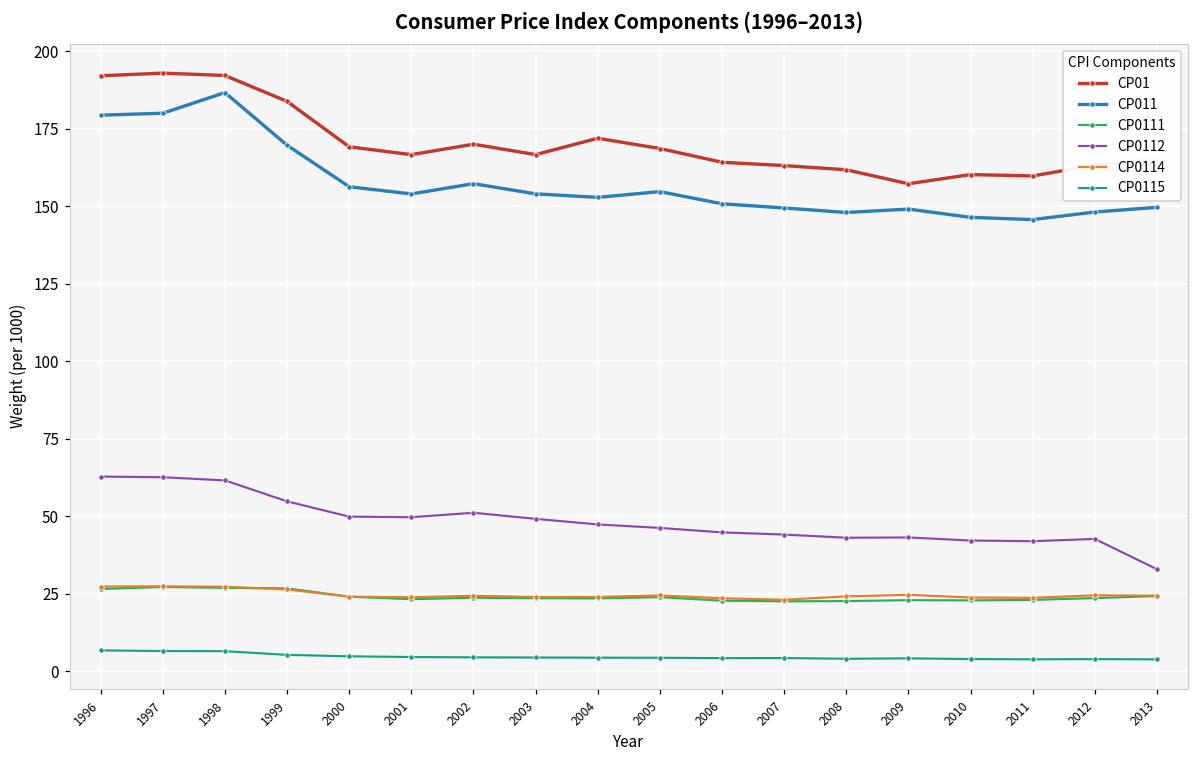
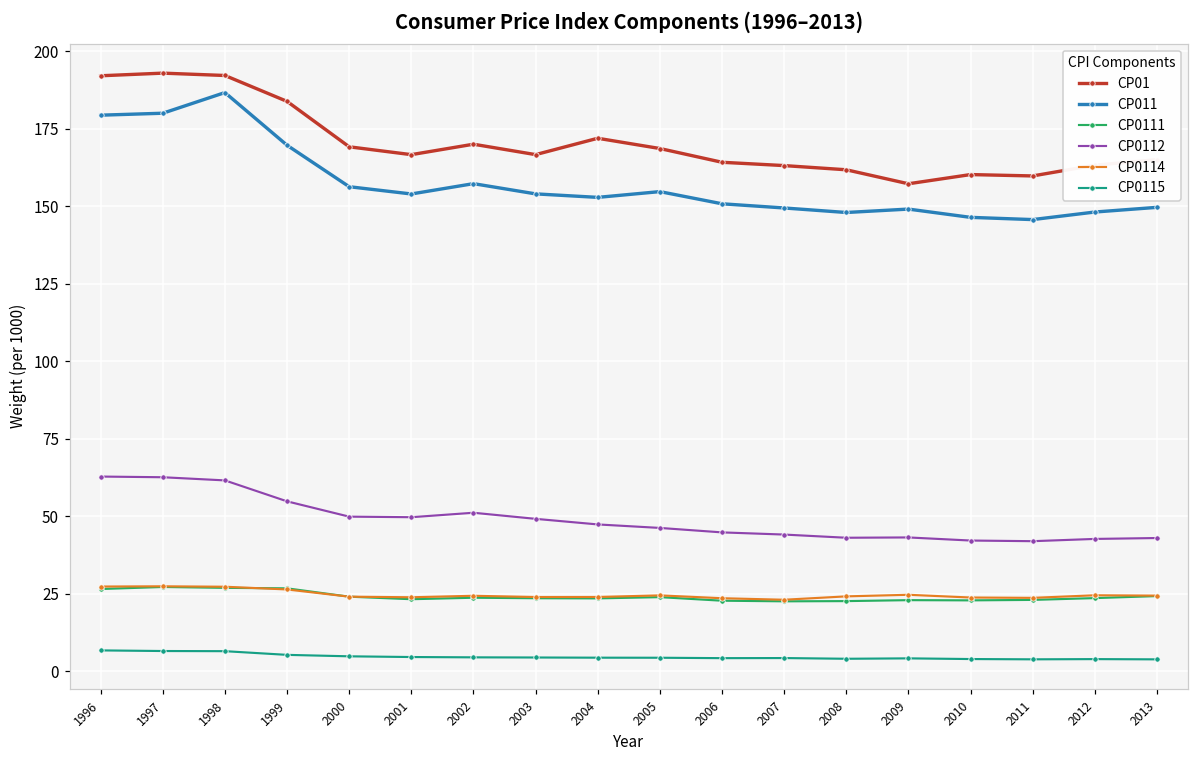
  {
    "CP01": {
      "1996": 192,
      "1997": 193,
      "1998": 192,
      "1999": 184,
      "2000": 169,
      "2001": 167,
      "2002": 170,
      "2003": 167,
      "2004": 172,
      "2005": 169,
      "2006": 164,
      "2007": 163,
      "2008": 162,
      "2009": 157,
      "2010": 160,
      "2011": 160
    },
    "CP011": {
      "1996": 179,
      "1997": 180,
      "1998": 187,
      "1999": 170,
      "2000": 156,
      "2001": 154,
      "2002": 157,
      "2003": 154,
      "2004": 153,
      "2005": 155,
      "2006": 151,
      "2007": 149,
      "2008": 148,
      "2009": 149,
      "2010": 146,
      "2011": 146,
      "2012": 148,
      "2013": 150
    },
    "CP0112": {
      "1996": 63,
      "1997": 63,
      "1998": 62,
      "1999": 55,
      "2000": 50,
      "2001": 50,
      "2002": 51,
      "2003": 49,
      "2004": 47,
      "2005": 46,
      "2006": 45,
      "2007": 44,
      "2008": 43,
      "2009": 43,
      "2010": 42,
      "2011": 42,
      "2012": 43,
-     "2013": 33
+     "2013": 43
    },
    "CP0114": {
      "2008": 24,
      "2009": 25,
      "2010": 24
    }
  }
